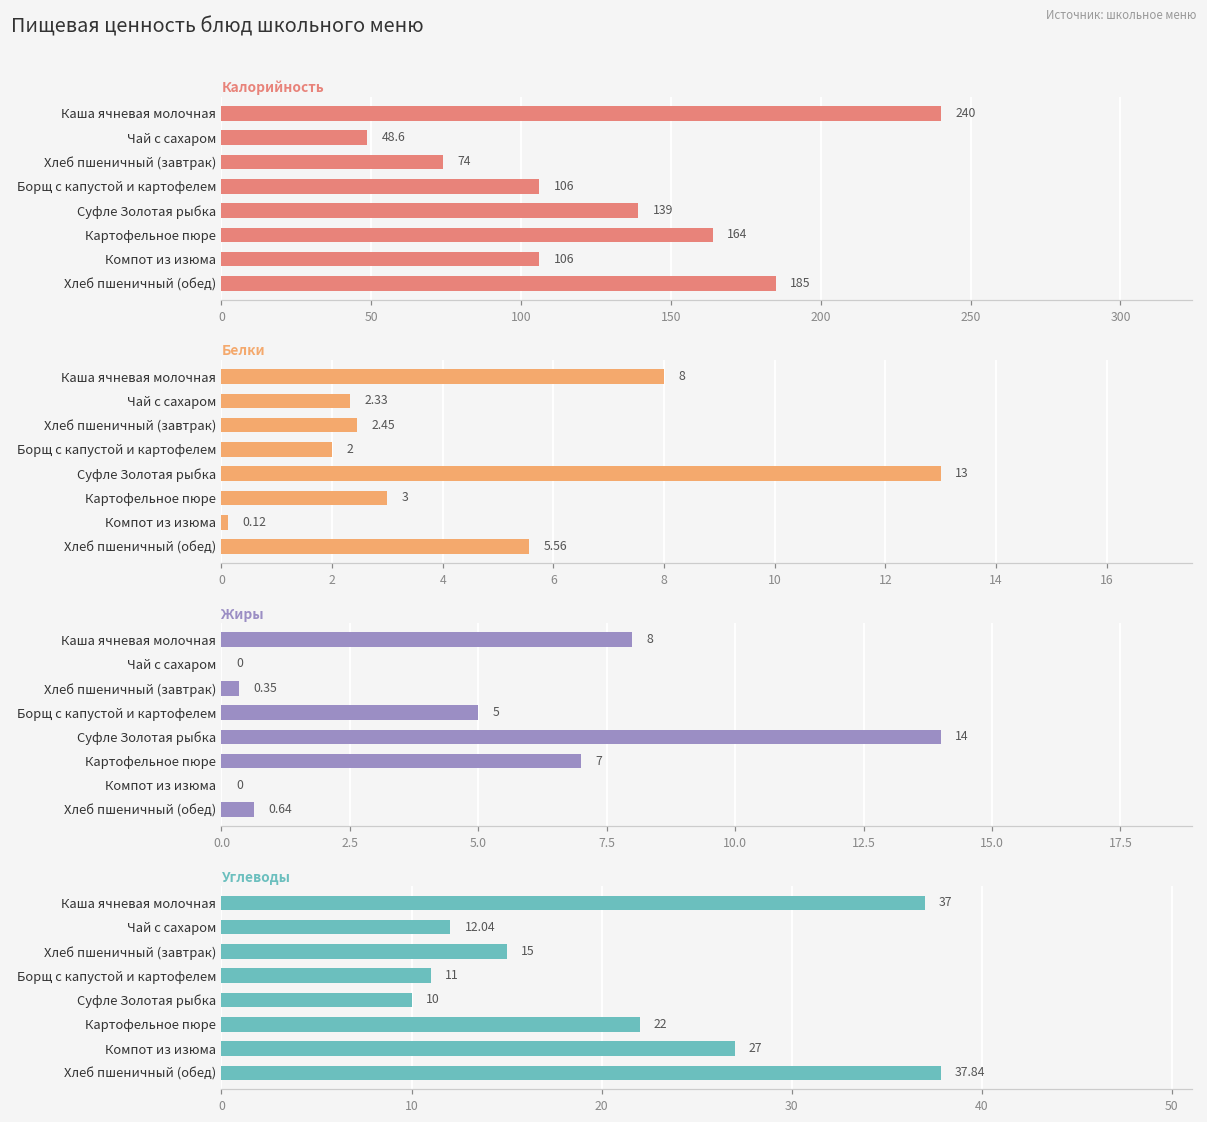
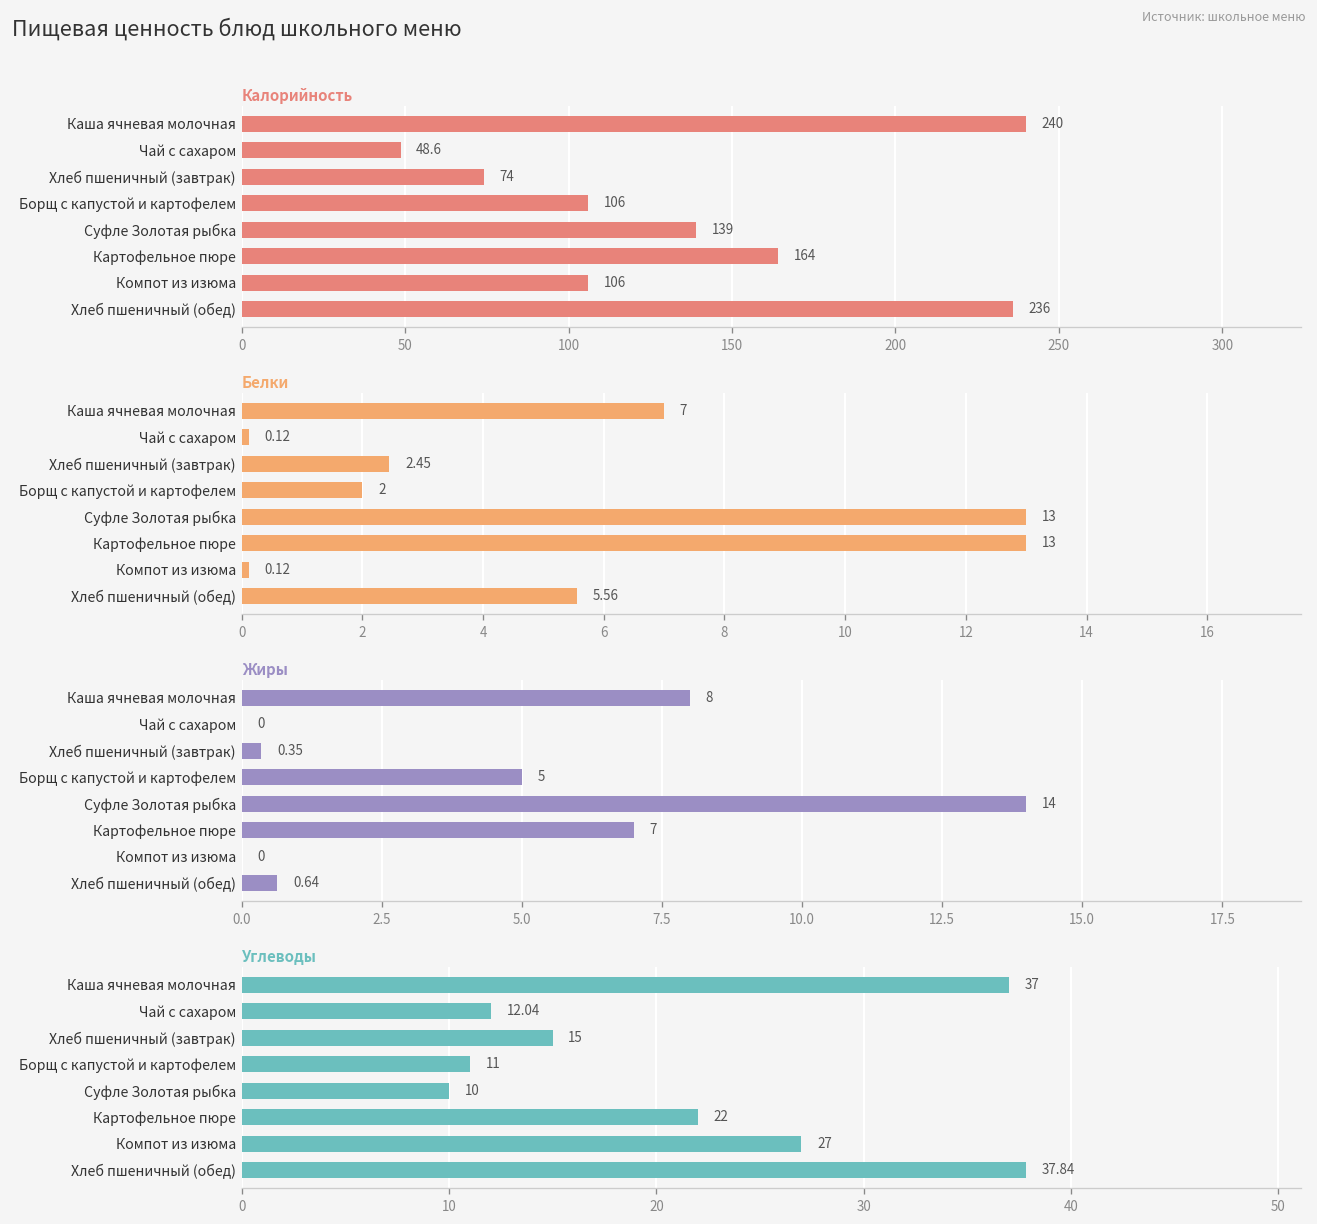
  {
    "Калорийность": {
      "Каша ячневая молочная": 240,
      "Чай с сахаром": 48.6,
      "Хлеб пшеничный (завтрак)": 74,
      "Борщ с капустой и картофелем": 106,
      "Суфле Золотая рыбка": 139,
      "Картофельное пюре": 164,
      "Компот из изюма": 106,
-     "Хлеб пшеничный (обед)": 185
+     "Хлеб пшеничный (обед)": 236
    },
    "Белки": {
-     "Каша ячневая молочная": 8,
-     "Чай с сахаром": 2.33,
+     "Каша ячневая молочная": 7,
+     "Чай с сахаром": 0.12,
      "Хлеб пшеничный (завтрак)": 2.45,
      "Борщ с капустой и картофелем": 2,
      "Суфле Золотая рыбка": 13,
-     "Картофельное пюре": 3,
+     "Картофельное пюре": 13,
      "Компот из изюма": 0.12,
      "Хлеб пшеничный (обед)": 5.56
    },
    "Жиры": {
      "Каша ячневая молочная": 8,
      "Чай с сахаром": 0,
      "Хлеб пшеничный (завтрак)": 0.35,
      "Борщ с капустой и картофелем": 5,
      "Суфле Золотая рыбка": 14,
      "Картофельное пюре": 7,
      "Компот из изюма": 0,
      "Хлеб пшеничный (обед)": 0.64
    },
    "Углеводы": {
      "Каша ячневая молочная": 37,
      "Чай с сахаром": 12.04,
      "Хлеб пшеничный (завтрак)": 15,
      "Борщ с капустой и картофелем": 11,
      "Суфле Золотая рыбка": 10,
      "Картофельное пюре": 22,
      "Компот из изюма": 27,
      "Хлеб пшеничный (обед)": 37.84
    }
  }
